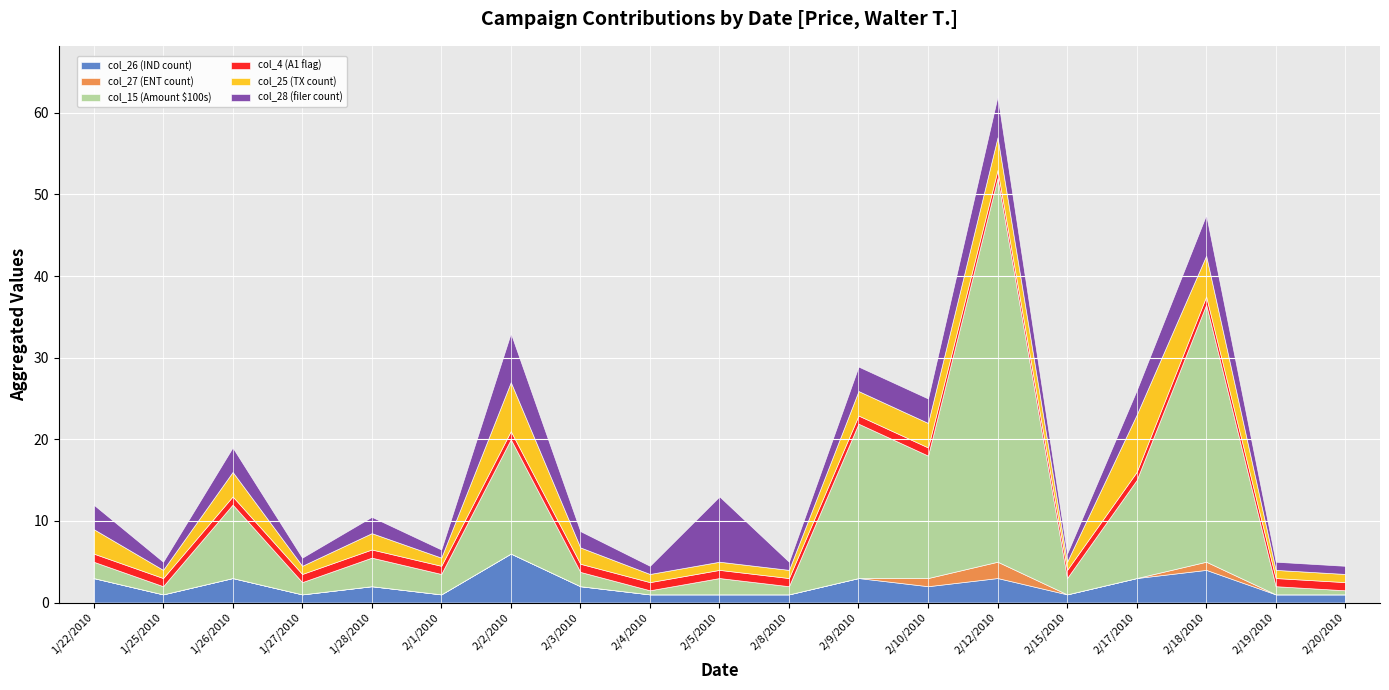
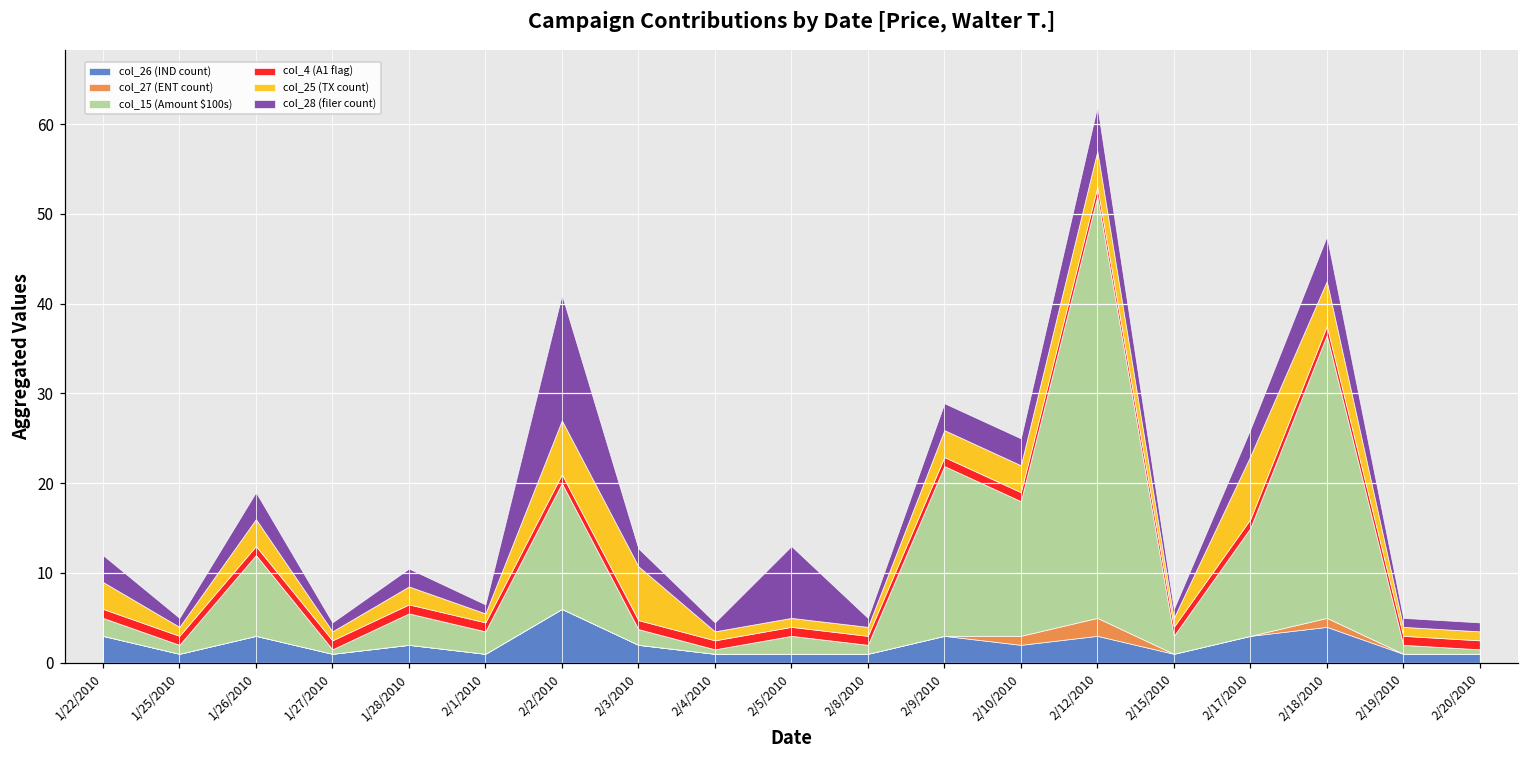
  {
    "col_26 (IND count)": {
      "2/10/2010": 2,
      "2/12/2010": 3,
      "2/18/2010": 4
    },
    "col_15 (Amount $100s)": {
      "1/22/2010": 2,
      "1/25/2010": 1,
      "1/26/2010": 9,
-     "1/27/2010": 2,
+     "1/27/2010": 1,
      "1/28/2010": 4,
      "2/1/2010": 3,
      "2/2/2010": 14,
      "2/3/2010": 2,
      "2/4/2010": 1,
      "2/5/2010": 2,
      "2/8/2010": 1,
      "2/9/2010": 19,
      "2/10/2010": 15,
      "2/12/2010": 47,
      "2/15/2010": 2,
      "2/17/2010": 12,
      "2/18/2010": 32,
      "2/19/2010": 1,
      "2/20/2010": 1
    },
    "col_4 (A1 flag)": {
      "1/22/2010": 1,
      "1/25/2010": 1,
      "1/26/2010": 1,
      "1/27/2010": 1,
      "1/28/2010": 1,
      "2/1/2010": 1,
      "2/2/2010": 1,
      "2/3/2010": 1,
      "2/4/2010": 1,
      "2/5/2010": 1,
      "2/8/2010": 1,
      "2/9/2010": 1,
      "2/10/2010": 1,
      "2/12/2010": 1,
      "2/15/2010": 1,
      "2/17/2010": 1,
      "2/18/2010": 1,
      "2/19/2010": 1,
      "2/20/2010": 1
    },
    "col_25 (TX count)": {
      "1/22/2010": 3,
      "1/25/2010": 1,
      "1/26/2010": 3,
      "1/27/2010": 1,
      "1/28/2010": 2,
      "2/1/2010": 1,
      "2/2/2010": 6,
-     "2/3/2010": 2,
+     "2/3/2010": 6,
      "2/4/2010": 1,
      "2/5/2010": 1,
      "2/8/2010": 1,
      "2/9/2010": 3,
      "2/10/2010": 3,
      "2/12/2010": 4,
      "2/15/2010": 1,
      "2/17/2010": 7,
      "2/18/2010": 5,
      "2/19/2010": 1,
      "2/20/2010": 1
    },
    "col_28 (filer count)": {
      "1/22/2010": 3,
      "1/25/2010": 1,
      "1/26/2010": 3,
      "1/27/2010": 1,
      "1/28/2010": 2,
      "2/1/2010": 1,
-     "2/2/2010": 6,
+     "2/2/2010": 14,
      "2/3/2010": 2,
      "2/4/2010": 1,
      "2/5/2010": 8,
      "2/8/2010": 1,
      "2/9/2010": 3,
      "2/10/2010": 3,
      "2/12/2010": 5,
      "2/15/2010": 1,
      "2/17/2010": 3,
      "2/18/2010": 5,
      "2/19/2010": 1,
      "2/20/2010": 1
    }
  }
